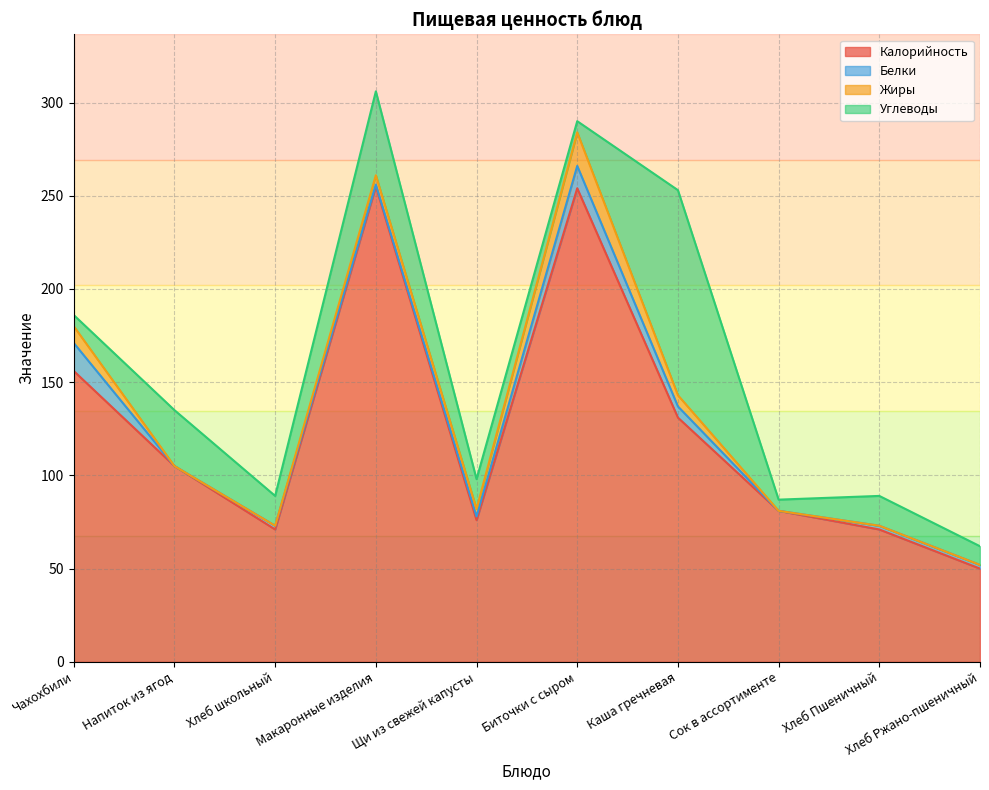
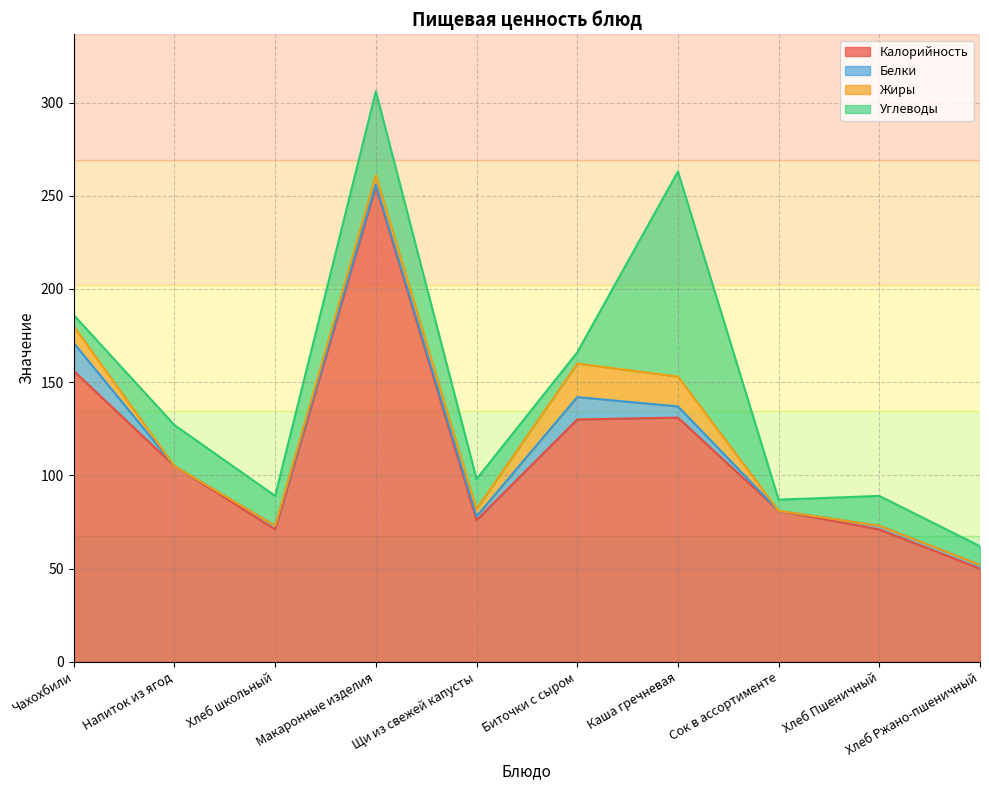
  {
    "Калорийность": {
      "Чахохбили": 156,
      "Хлеб школьный": 71,
      "Щи из свежей капусты": 76,
-     "Биточки с сыром": 254,
+     "Биточки с сыром": 130,
      "Каша гречневая": 131,
      "Хлеб Пшеничный": 71,
      "Хлеб Ржано-пшеничный": 50
    },
    "Белки": {
      "Чахохбили": 15,
      "Щи из свежей капусты": 2,
      "Биточки с сыром": 12,
      "Каша гречневая": 6
    },
    "Жиры": {
      "Чахохбили": 9,
      "Макаронные изделия": 5,
      "Щи из свежей капусты": 4,
      "Биточки с сыром": 18,
-     "Каша гречневая": 6
+     "Каша гречневая": 16
    },
    "Углеводы": {
      "Чахохбили": 6,
-     "Напиток из ягод": 30,
+     "Напиток из ягод": 22,
      "Хлеб школьный": 16,
      "Макаронные изделия": 45,
      "Щи из свежей капусты": 16,
      "Биточки с сыром": 6,
      "Каша гречневая": 110,
      "Сок в ассортименте": 6,
      "Хлеб Пшеничный": 16,
      "Хлеб Ржано-пшеничный": 10
    }
  }
